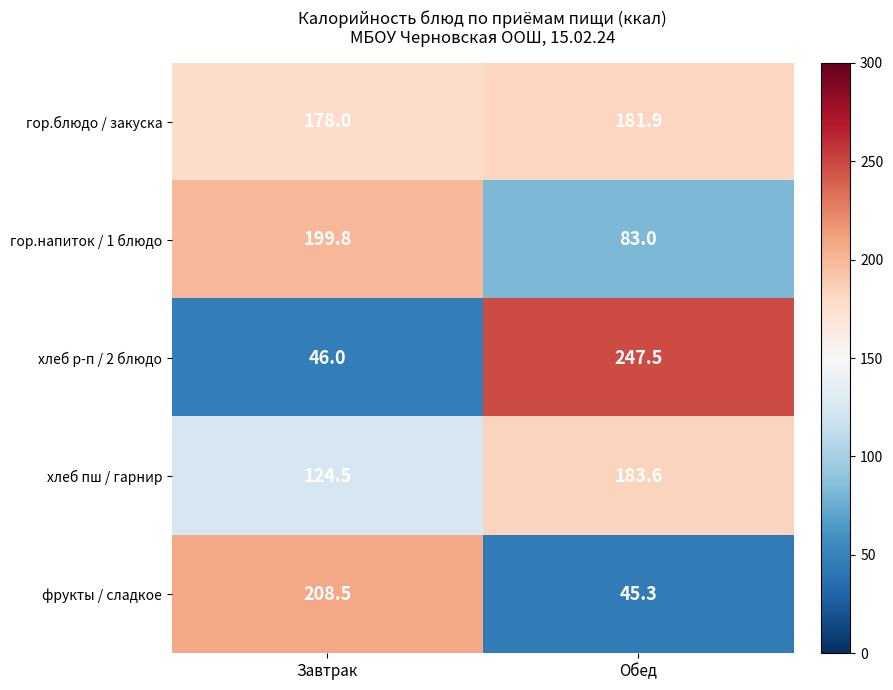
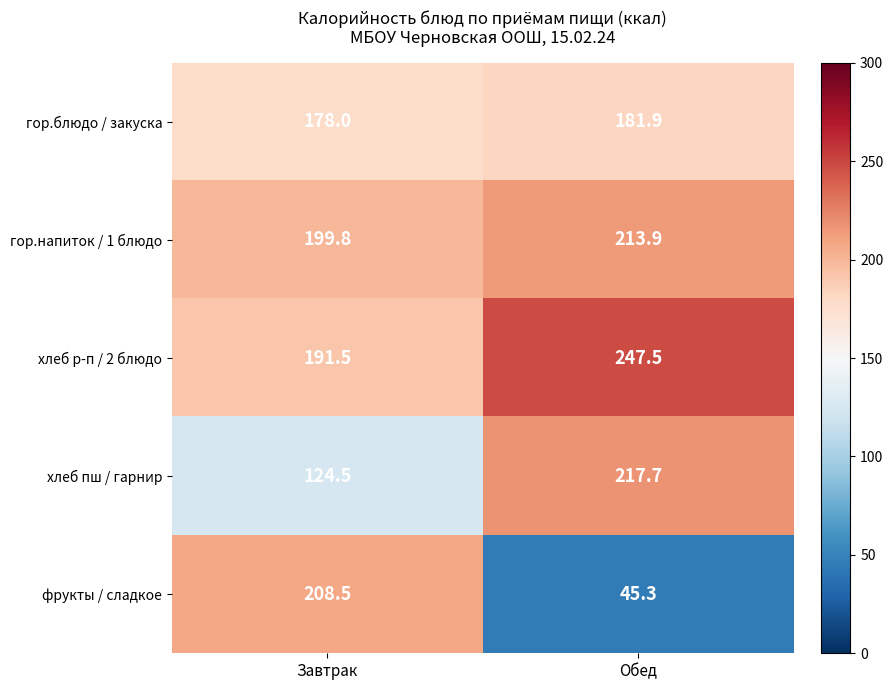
  {
    "гор.блюдо / закуска": {
      "Завтрак": 178.0,
      "Обед": 181.9
    },
    "гор.напиток / 1 блюдо": {
      "Завтрак": 199.8,
-     "Обед": 83.0
+     "Обед": 213.9
    },
    "хлеб р-п / 2 блюдо": {
-     "Завтрак": 46.0,
+     "Завтрак": 191.5,
      "Обед": 247.5
    },
    "хлеб пш / гарнир": {
-     "Обед": 183.6
+     "Обед": 217.7
    },
    "фрукты / сладкое": {
      "Завтрак": 208.5,
      "Обед": 45.3
    }
  }
